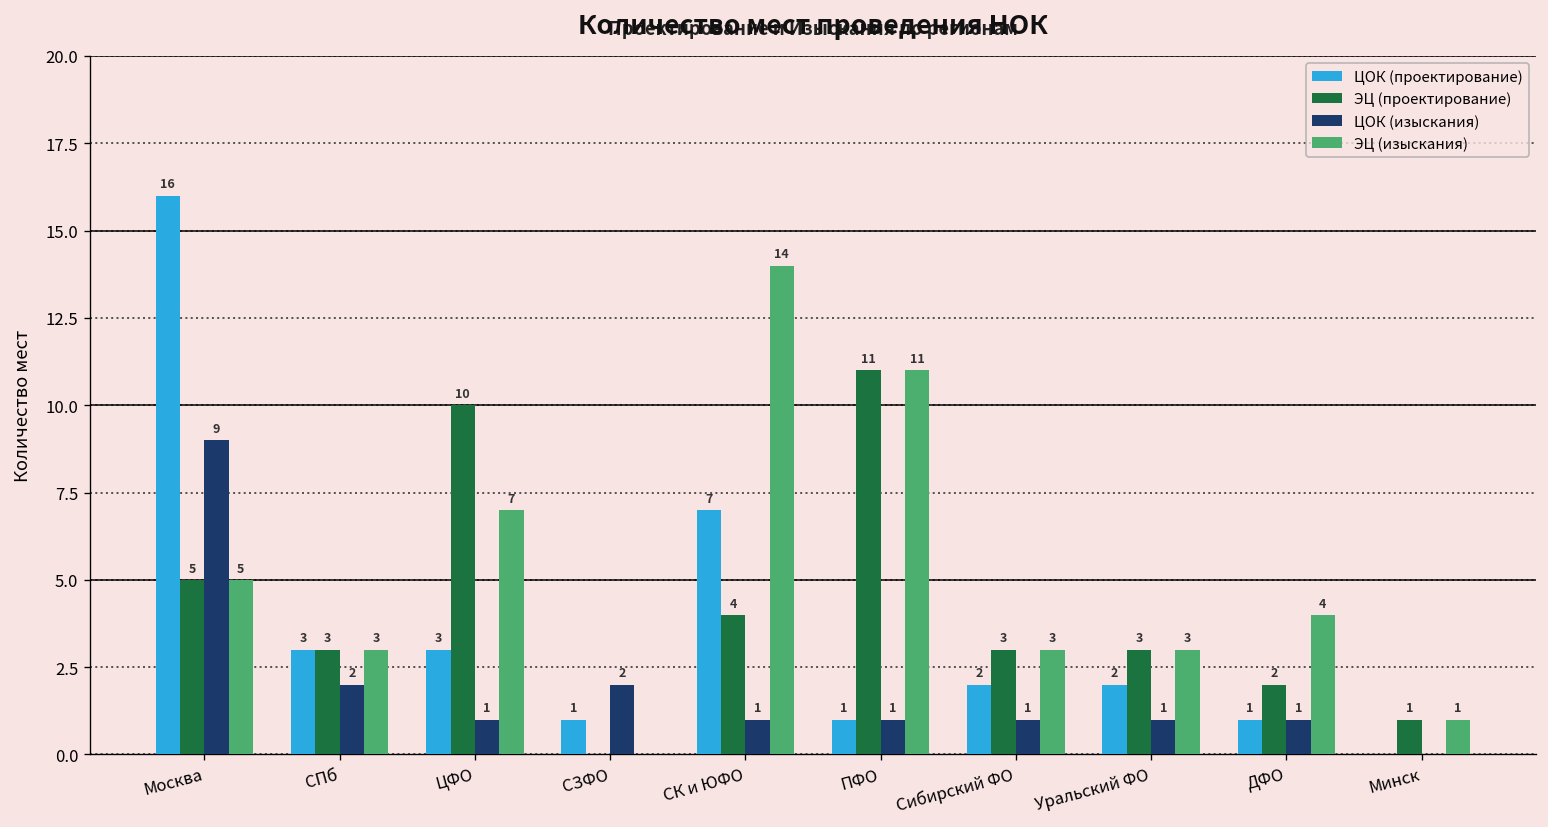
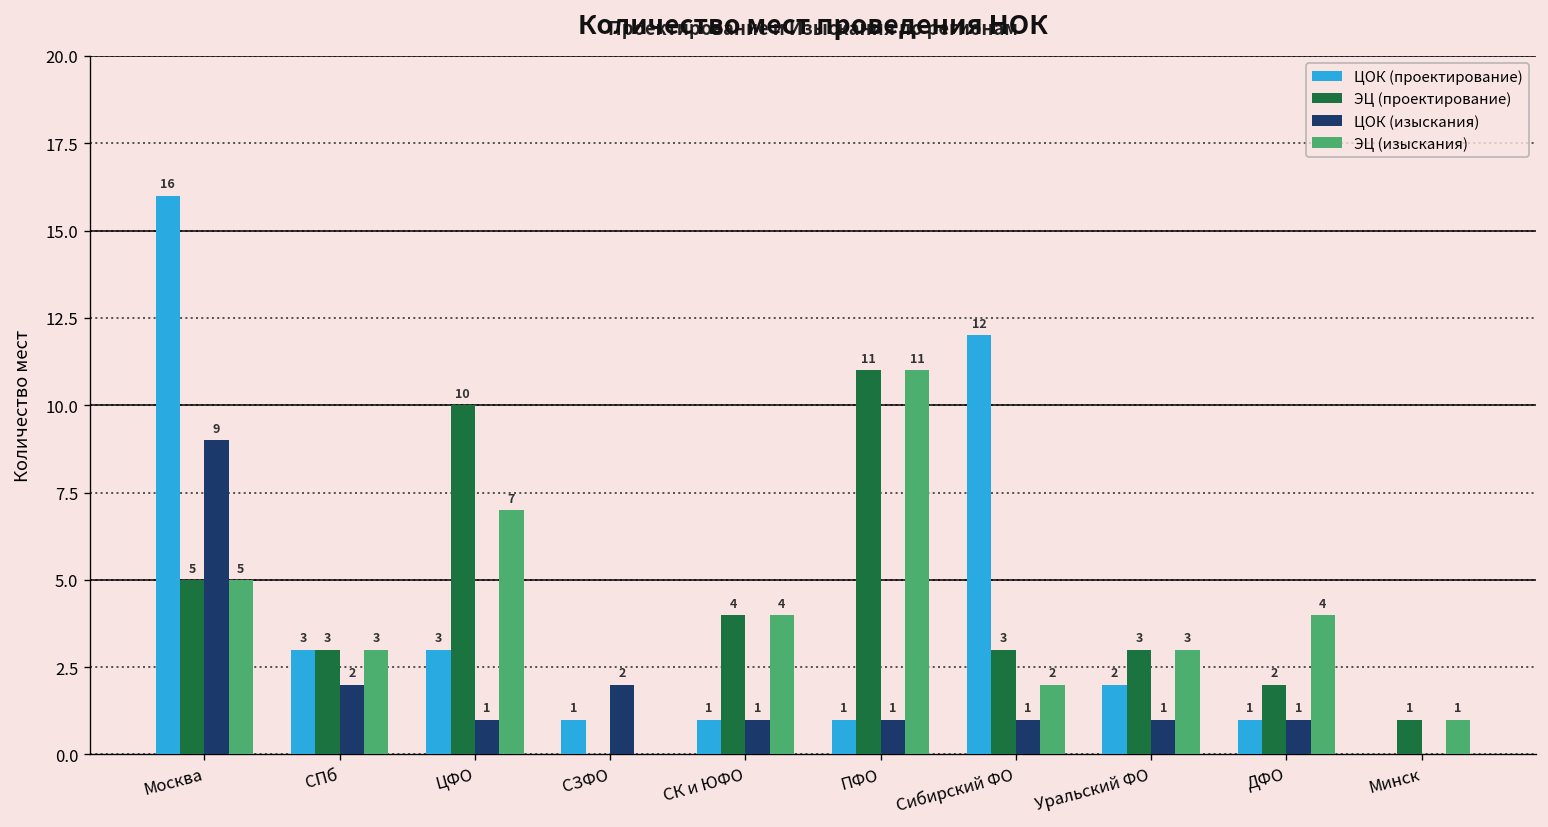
  {
    "ЦОК (проектирование)": {
      "Москва": 16,
      "СПб": 3,
      "ЦФО": 3,
      "СЗФО": 1,
-     "СК и ЮФО": 7,
+     "СК и ЮФО": 1,
      "ПФО": 1,
-     "Сибирский ФО": 2,
+     "Сибирский ФО": 12,
      "Уральский ФО": 2,
      "ДФО": 1
    },
    "ЭЦ (проектирование)": {
      "Москва": 5,
      "СПб": 3,
      "ЦФО": 10,
      "СК и ЮФО": 4,
      "ПФО": 11,
      "Сибирский ФО": 3,
      "Уральский ФО": 3,
      "ДФО": 2,
      "Минск": 1
    },
    "ЦОК (изыскания)": {
      "Москва": 9,
      "СПб": 2,
      "ЦФО": 1,
      "СЗФО": 2,
      "СК и ЮФО": 1,
      "ПФО": 1,
      "Сибирский ФО": 1,
      "Уральский ФО": 1,
      "ДФО": 1
    },
    "ЭЦ (изыскания)": {
      "Москва": 5,
      "СПб": 3,
      "ЦФО": 7,
-     "СК и ЮФО": 14,
+     "СК и ЮФО": 4,
      "ПФО": 11,
-     "Сибирский ФО": 3,
+     "Сибирский ФО": 2,
      "Уральский ФО": 3,
      "ДФО": 4,
      "Минск": 1
    }
  }
